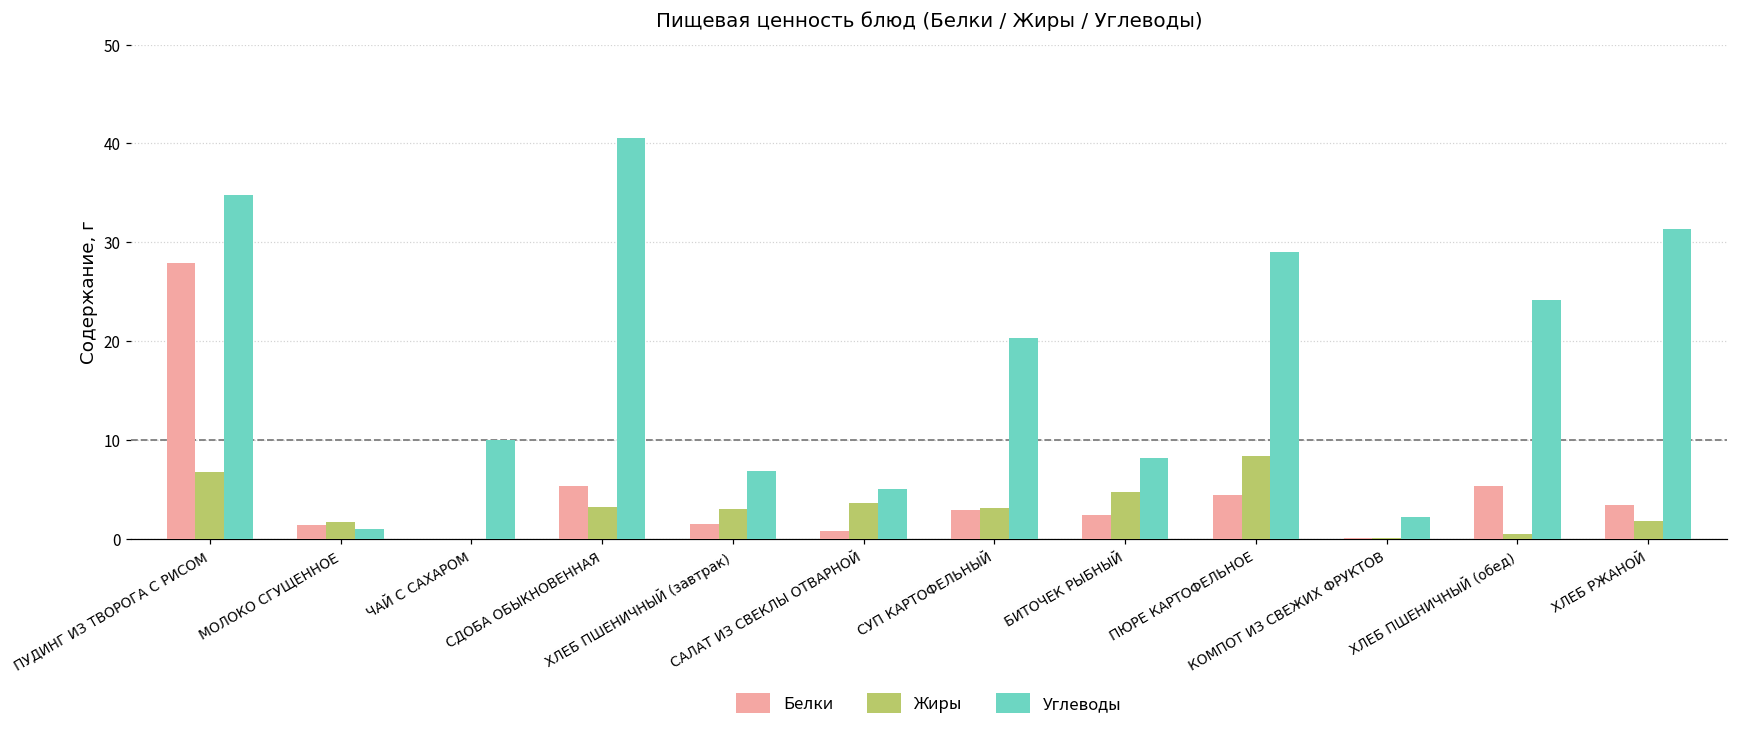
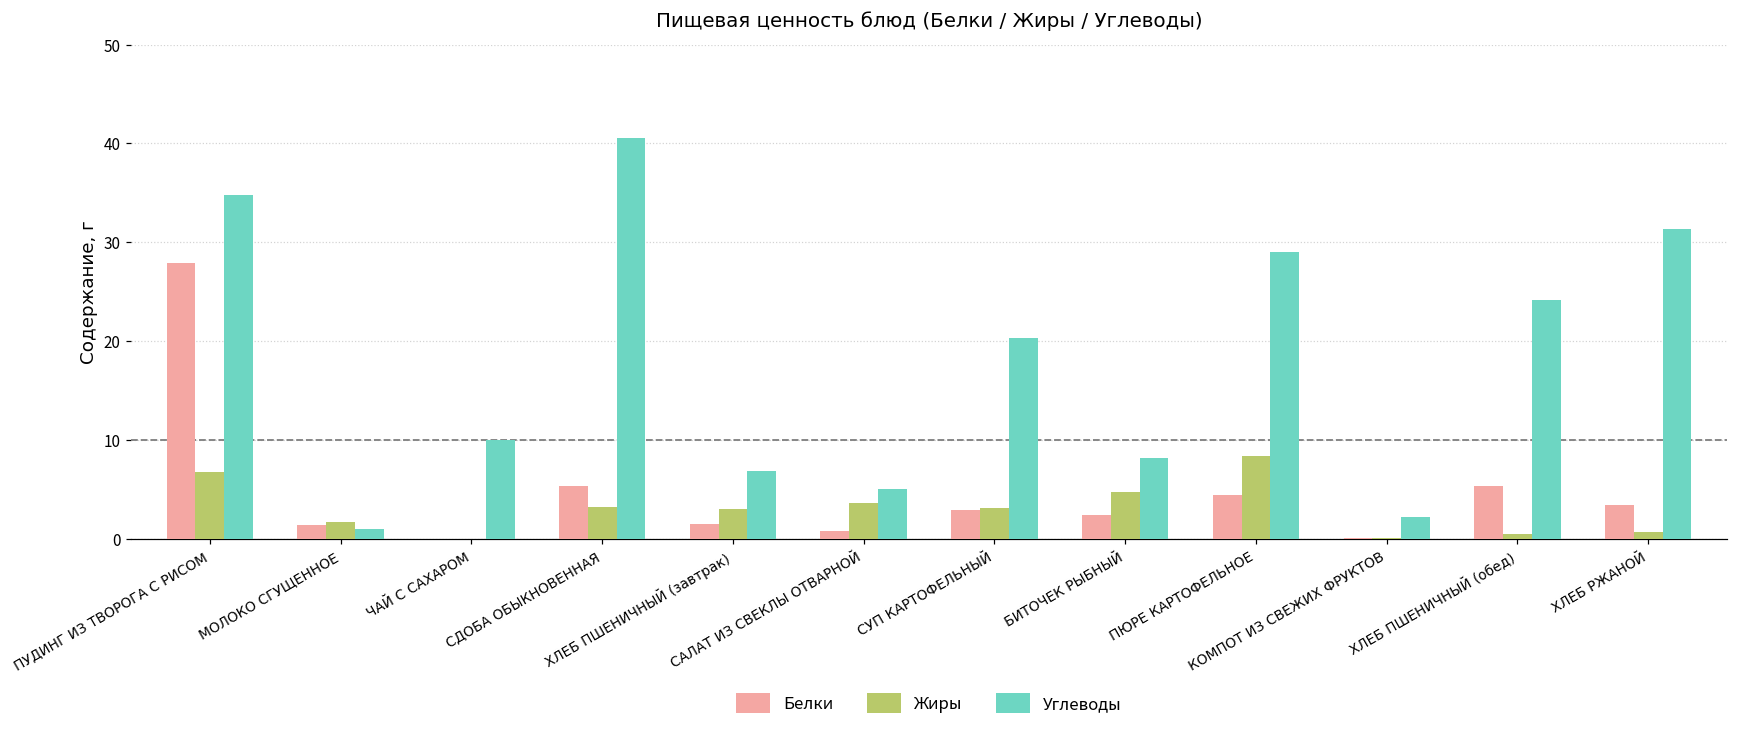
  {
    "Белки": {
      "ПУДИНГ ИЗ ТВОРОГА С РИСОМ": 28,
      "МОЛОКО СГУЩЕННОЕ": 1,
      "ЧАЙ С САХАРОМ": 0,
      "СДОБА ОБЫКНОВЕННАЯ": 5,
      "ХЛЕБ ПШЕНИЧНЫЙ (завтрак)": 2,
      "САЛАТ ИЗ СВЕКЛЫ ОТВАРНОЙ": 1,
      "СУП КАРТОФЕЛЬНЫЙ": 3,
      "БИТОЧЕК РЫБНЫЙ": 2,
      "ПЮРЕ КАРТОФЕЛЬНОЕ": 5,
      "ХЛЕБ ПШЕНИЧНЫЙ (обед)": 5,
      "ХЛЕБ РЖАНОЙ": 3
    },
    "Жиры": {
      "ПУДИНГ ИЗ ТВОРОГА С РИСОМ": 7,
      "МОЛОКО СГУЩЕННОЕ": 2,
      "ЧАЙ С САХАРОМ": 0,
      "СДОБА ОБЫКНОВЕННАЯ": 3,
      "ХЛЕБ ПШЕНИЧНЫЙ (завтрак)": 3,
      "САЛАТ ИЗ СВЕКЛЫ ОТВАРНОЙ": 4,
      "СУП КАРТОФЕЛЬНЫЙ": 3,
      "БИТОЧЕК РЫБНЫЙ": 5,
      "ПЮРЕ КАРТОФЕЛЬНОЕ": 8,
      "ХЛЕБ ПШЕНИЧНЫЙ (обед)": 1,
-     "ХЛЕБ РЖАНОЙ": 2
+     "ХЛЕБ РЖАНОЙ": 1
    },
    "Углеводы": {
      "ПУДИНГ ИЗ ТВОРОГА С РИСОМ": 35,
      "МОЛОКО СГУЩЕННОЕ": 1,
      "ЧАЙ С САХАРОМ": 10,
      "СДОБА ОБЫКНОВЕННАЯ": 41,
      "ХЛЕБ ПШЕНИЧНЫЙ (завтрак)": 7,
      "САЛАТ ИЗ СВЕКЛЫ ОТВАРНОЙ": 5,
      "СУП КАРТОФЕЛЬНЫЙ": 20,
      "БИТОЧЕК РЫБНЫЙ": 8,
      "ПЮРЕ КАРТОФЕЛЬНОЕ": 29,
      "КОМПОТ ИЗ СВЕЖИХ ФРУКТОВ": 2,
      "ХЛЕБ ПШЕНИЧНЫЙ (обед)": 24,
      "ХЛЕБ РЖАНОЙ": 31
    }
  }
